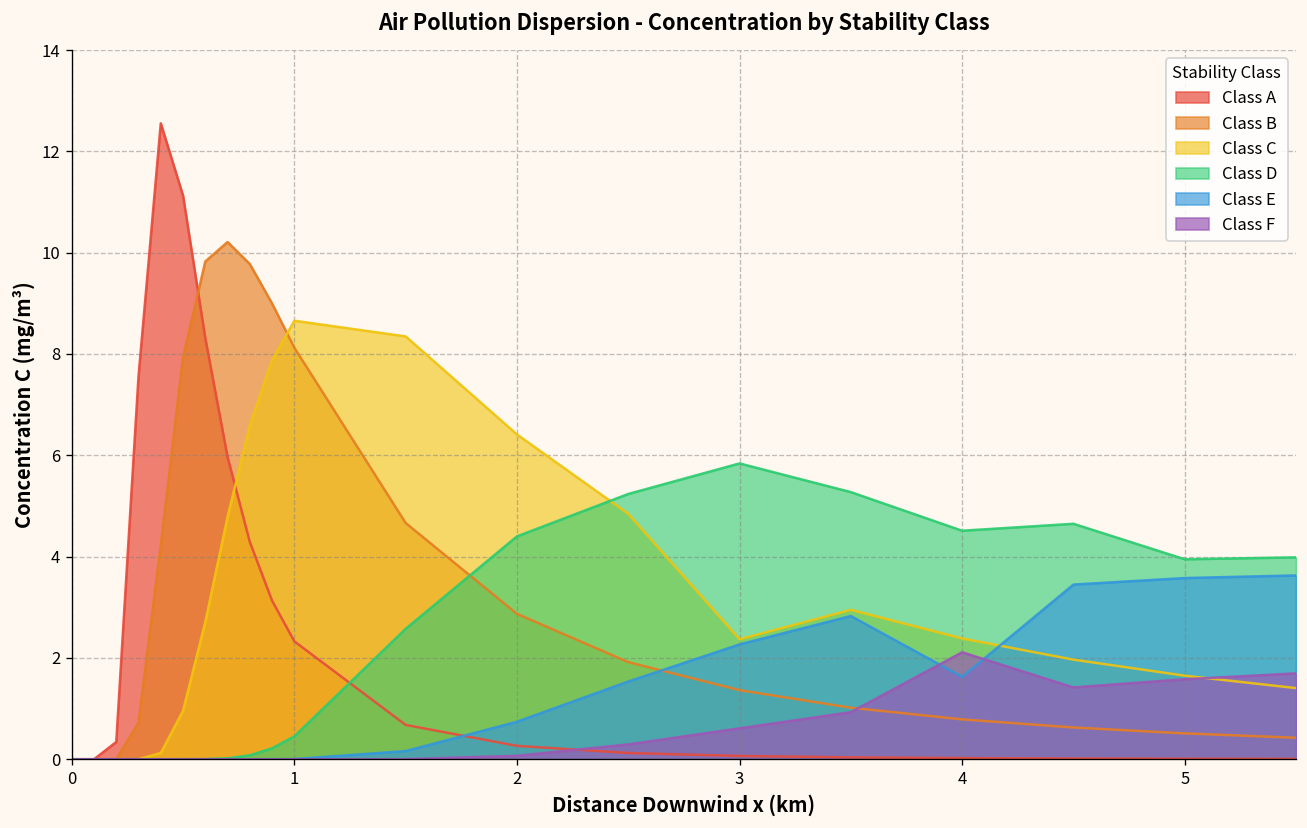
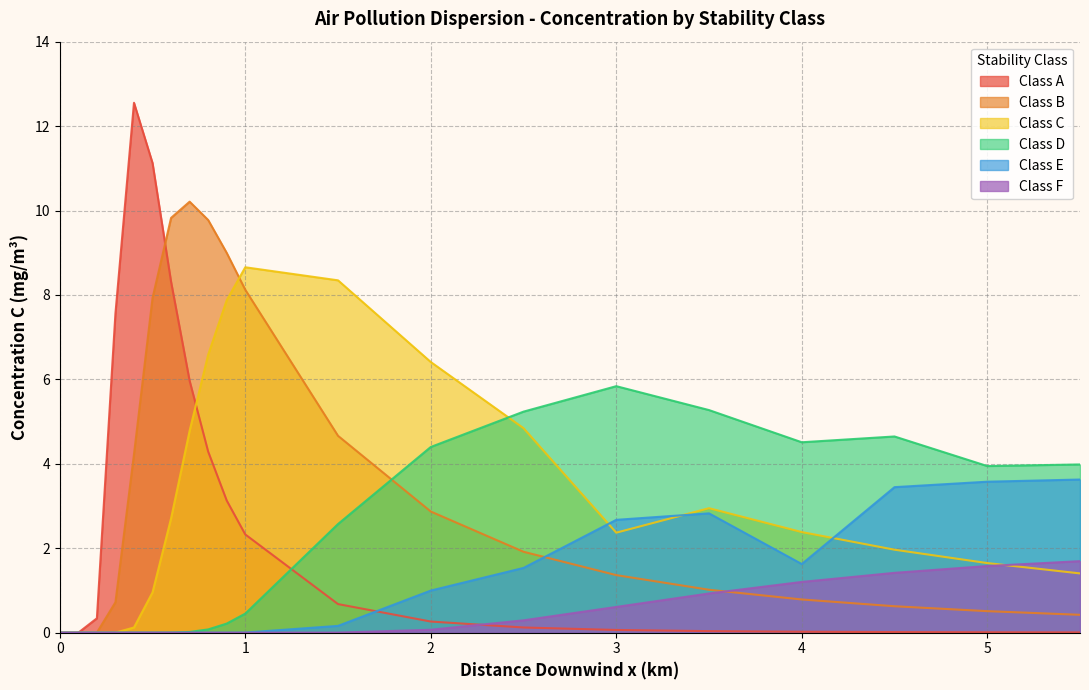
  {
    "Class C": {
      "1": 8.7,
      "2": 6.4,
      "3": 2.4,
      "4": 2.4,
      "5": 1.6
    },
    "Class D": {
      "1": 0.5,
      "2": 4.4,
      "3": 5.8,
      "4": 4.5,
      "5": 3.9
    },
    "Class E": {
-     "2": 0.7,
-     "3": 2.3,
+     "2": 1.0,
+     "3": 2.7,
      "4": 1.6,
      "5": 3.6
    },
    "Class F": {
      "2": 0.1,
      "3": 0.6,
-     "4": 2.1,
+     "4": 1.2,
      "5": 1.6
    }
  }
